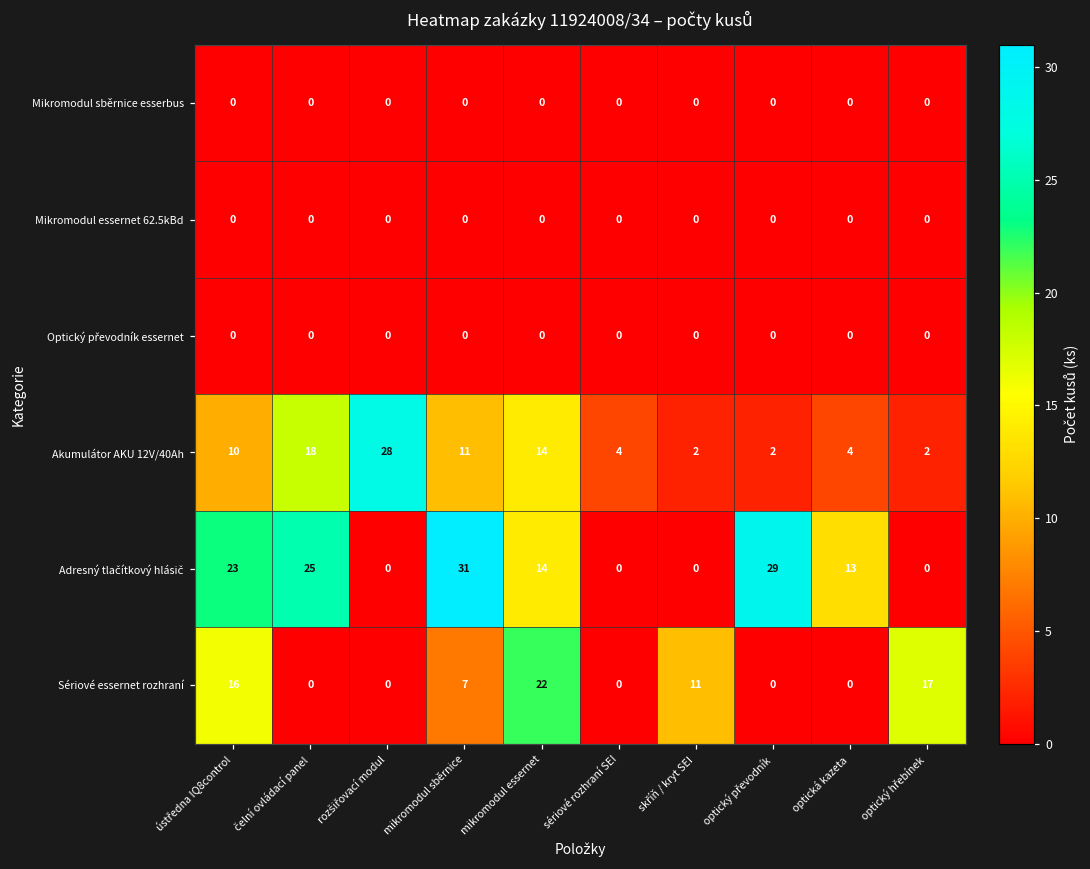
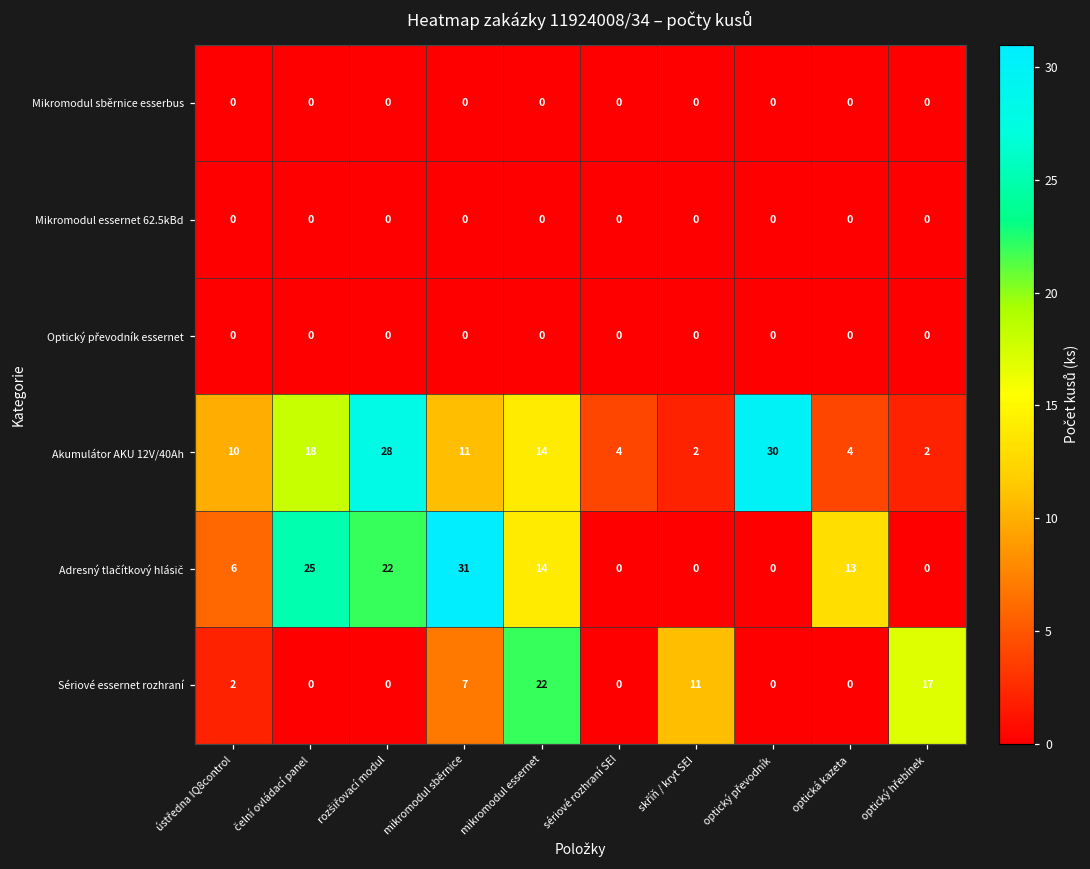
  {
    "Mikromodul sběrnice esserbus": {
      "ústředna IQ8control": 0,
      "čelní ovládací panel": 0,
      "rozšiřovací modul": 0,
      "mikromodul sběrnice": 0,
      "mikromodul essernet": 0,
      "sériové rozhraní SEI": 0,
      "skříň / kryt SEI": 0,
      "optický převodník": 0,
      "optická kazeta": 0,
      "optický hřebínek": 0
    },
    "Mikromodul essernet 62.5kBd": {
      "ústředna IQ8control": 0,
      "čelní ovládací panel": 0,
      "rozšiřovací modul": 0,
      "mikromodul sběrnice": 0,
      "mikromodul essernet": 0,
      "sériové rozhraní SEI": 0,
      "skříň / kryt SEI": 0,
      "optický převodník": 0,
      "optická kazeta": 0,
      "optický hřebínek": 0
    },
    "Optický převodník essernet": {
      "ústředna IQ8control": 0,
      "čelní ovládací panel": 0,
      "rozšiřovací modul": 0,
      "mikromodul sběrnice": 0,
      "mikromodul essernet": 0,
      "sériové rozhraní SEI": 0,
      "skříň / kryt SEI": 0,
      "optický převodník": 0,
      "optická kazeta": 0,
      "optický hřebínek": 0
    },
    "Akumulátor AKU 12V/40Ah": {
      "ústředna IQ8control": 10,
      "čelní ovládací panel": 18,
      "rozšiřovací modul": 28,
      "mikromodul sběrnice": 11,
      "mikromodul essernet": 14,
      "sériové rozhraní SEI": 4,
      "skříň / kryt SEI": 2,
-     "optický převodník": 2,
+     "optický převodník": 30,
      "optická kazeta": 4,
      "optický hřebínek": 2
    },
    "Adresný tlačítkový hlásič": {
-     "ústředna IQ8control": 23,
+     "ústředna IQ8control": 6,
      "čelní ovládací panel": 25,
-     "rozšiřovací modul": 0,
+     "rozšiřovací modul": 22,
      "mikromodul sběrnice": 31,
      "mikromodul essernet": 14,
      "sériové rozhraní SEI": 0,
      "skříň / kryt SEI": 0,
-     "optický převodník": 29,
+     "optický převodník": 0,
      "optická kazeta": 13,
      "optický hřebínek": 0
    },
    "Sériové essernet rozhraní": {
-     "ústředna IQ8control": 16,
+     "ústředna IQ8control": 2,
      "čelní ovládací panel": 0,
      "rozšiřovací modul": 0,
      "mikromodul sběrnice": 7,
      "mikromodul essernet": 22,
      "sériové rozhraní SEI": 0,
      "skříň / kryt SEI": 11,
      "optický převodník": 0,
      "optická kazeta": 0,
      "optický hřebínek": 17
    }
  }
